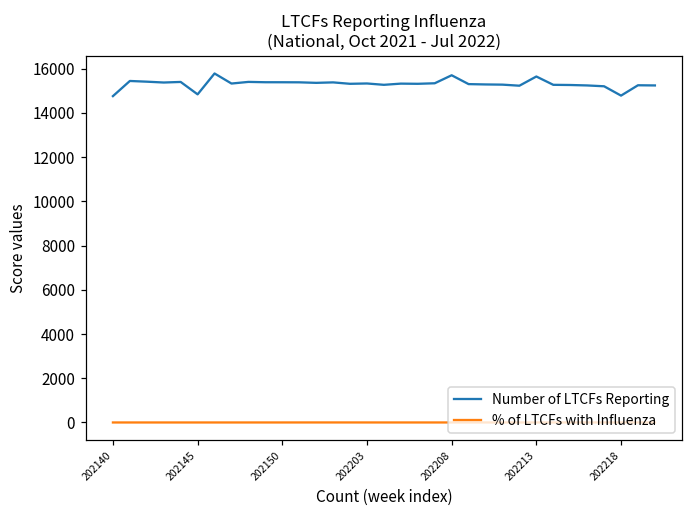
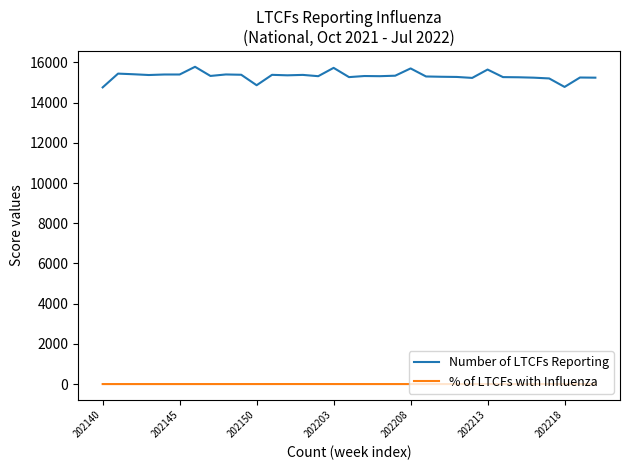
  {
    "Number of LTCFs Reporting": {
      "202140": 14800,
-     "202145": 14800,
-     "202150": 15400,
-     "202203": 15300,
+     "202145": 15400,
+     "202150": 14900,
+     "202203": 15700,
      "202208": 15700,
      "202213": 15600,
      "202218": 14800
    },
    "% of LTCFs with Influenza": {
      "202140": 0,
      "202145": 0,
      "202150": 0,
      "202203": 0
    }
  }
